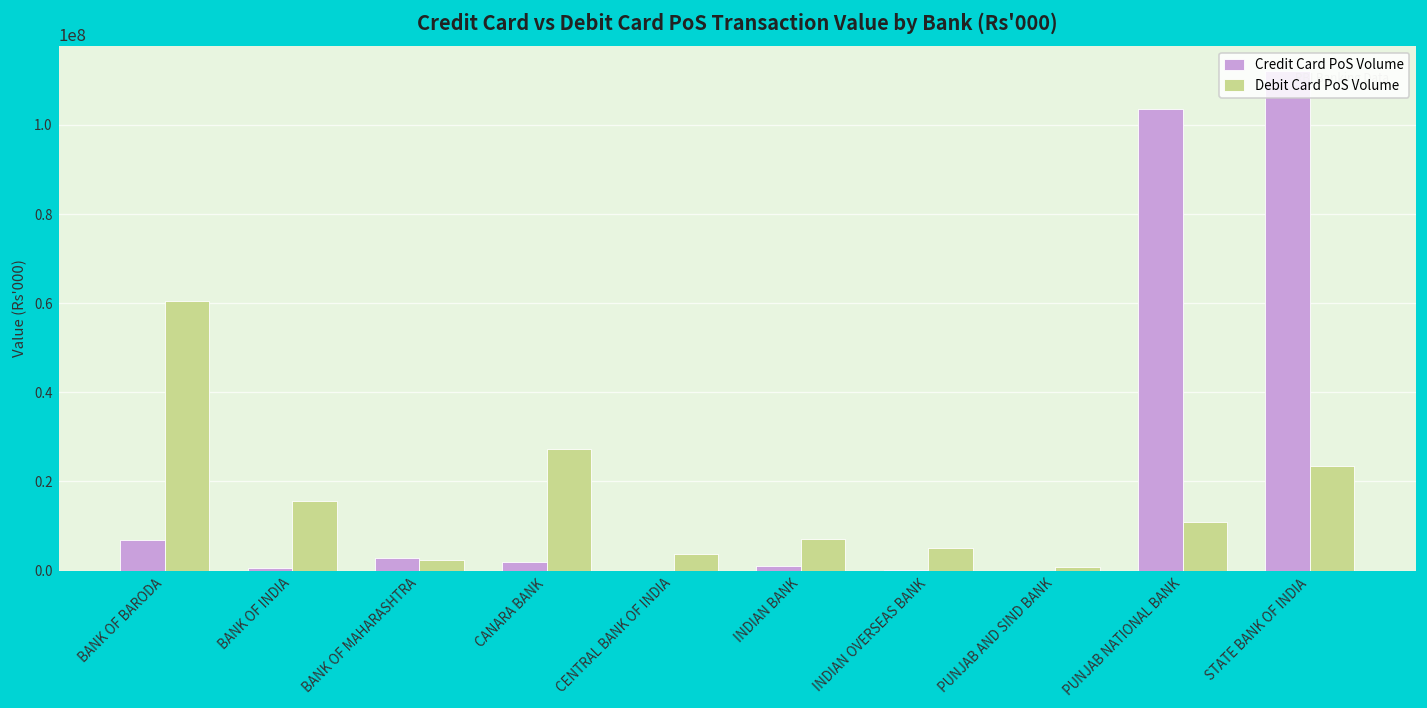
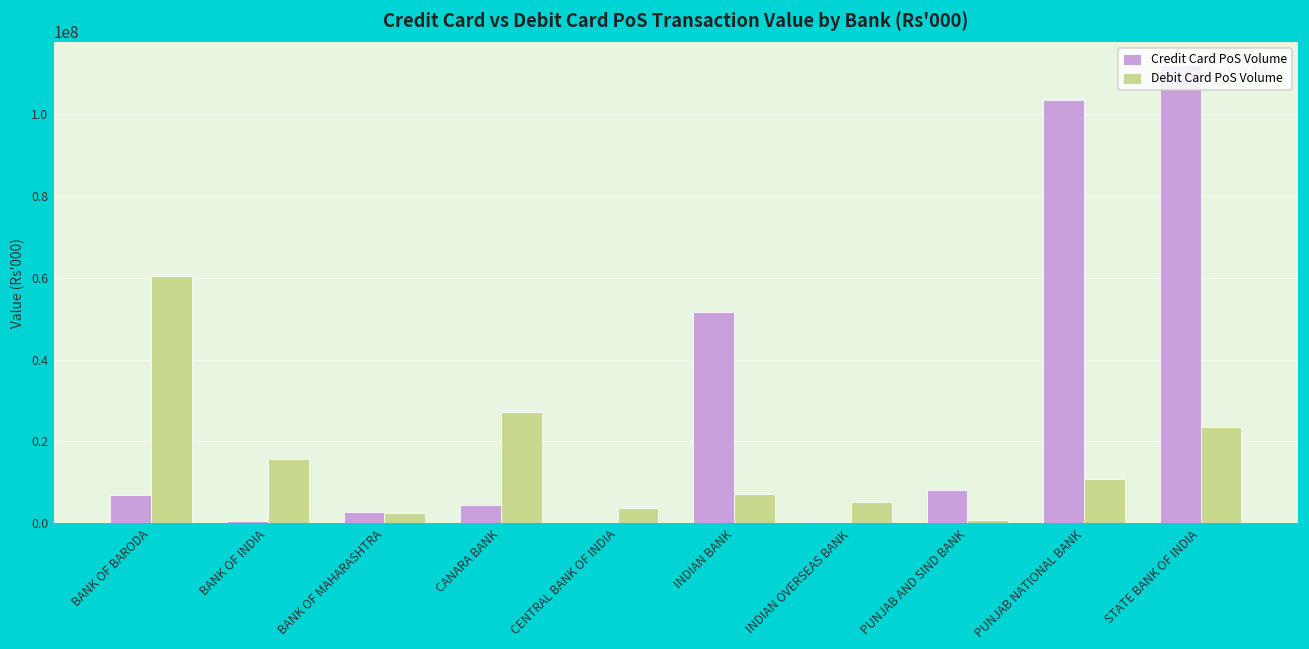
  {
    "Credit Card PoS Volume": {
      "BANK OF BARODA": 7000000,
      "BANK OF MAHARASHTRA": 3000000,
-     "CANARA BANK": 2000000,
+     "CANARA BANK": 4000000,
      "CENTRAL BANK OF INDIA": 0,
-     "INDIAN BANK": 1000000,
-     "PUNJAB AND SIND BANK": 0,
+     "INDIAN BANK": 52000000,
+     "PUNJAB AND SIND BANK": 8000000,
      "PUNJAB NATIONAL BANK": 104000000
    },
    "Debit Card PoS Volume": {
      "BANK OF BARODA": 61000000,
      "BANK OF INDIA": 16000000,
      "BANK OF MAHARASHTRA": 2000000,
      "CANARA BANK": 27000000,
      "CENTRAL BANK OF INDIA": 4000000,
      "INDIAN BANK": 7000000,
      "INDIAN OVERSEAS BANK": 5000000,
      "PUNJAB AND SIND BANK": 1000000,
      "PUNJAB NATIONAL BANK": 11000000,
      "STATE BANK OF INDIA": 23000000
    }
  }
